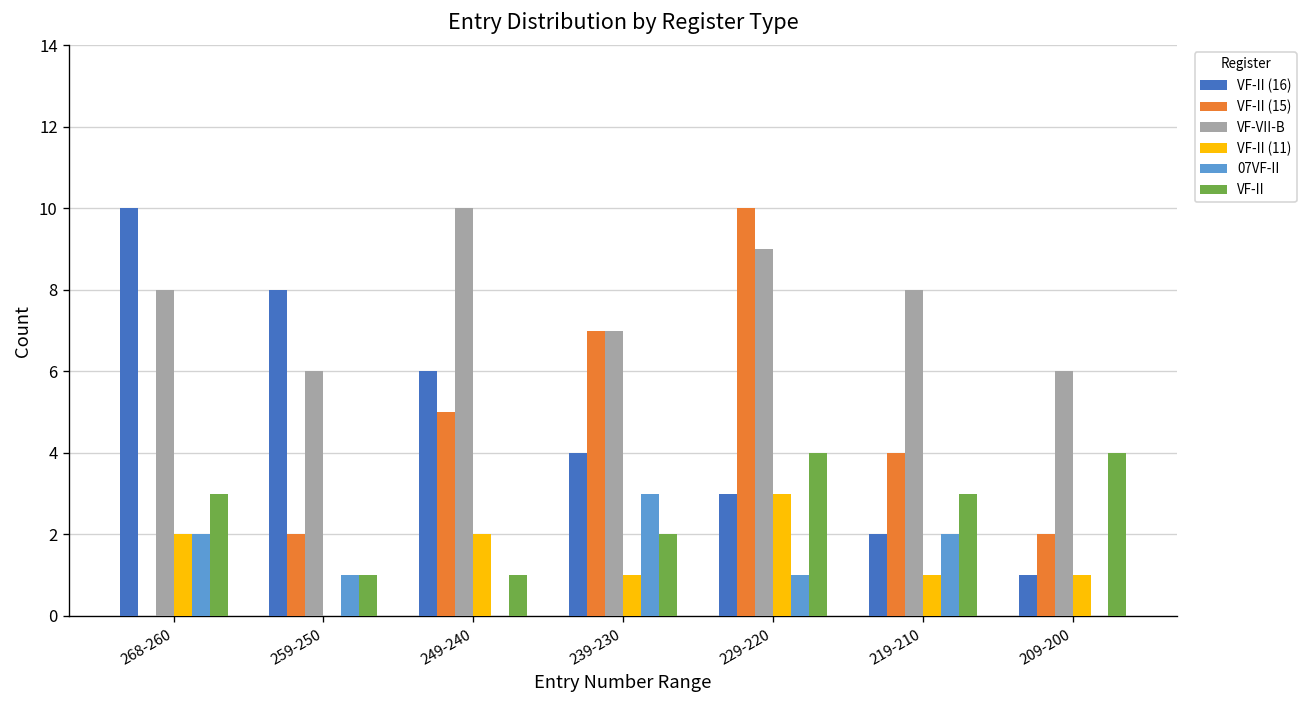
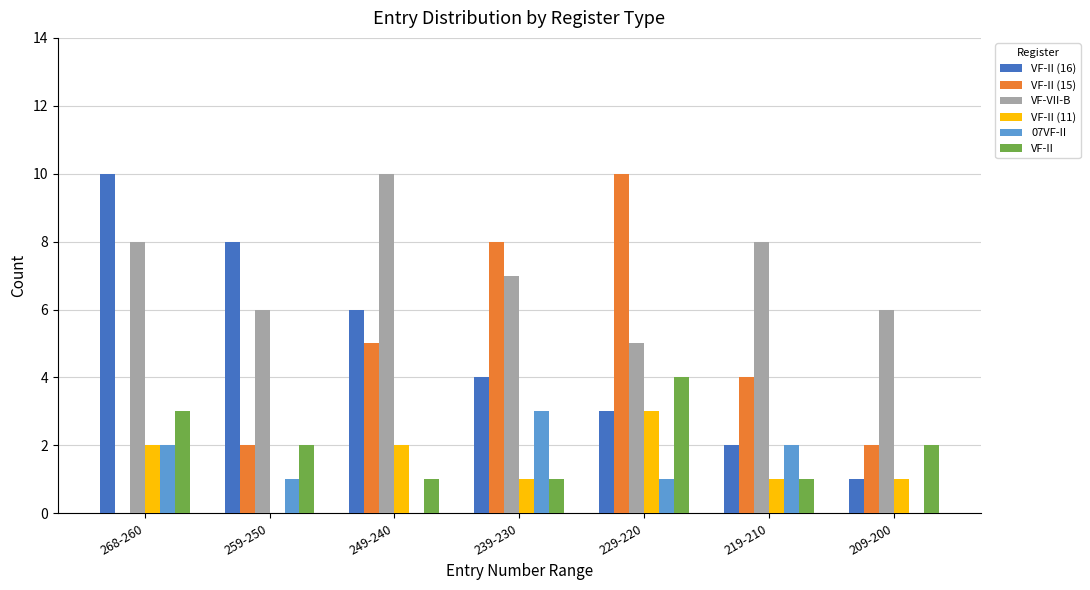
  {
    "VF-II (15)": {
      "268-260": 0,
      "259-250": 2,
      "249-240": 5,
-     "239-230": 7,
+     "239-230": 8,
      "229-220": 10,
      "219-210": 4,
      "209-200": 2
    },
    "VF-VII-B": {
      "268-260": 8,
      "259-250": 6,
      "249-240": 10,
      "239-230": 7,
-     "229-220": 9,
+     "229-220": 5,
      "219-210": 8,
      "209-200": 6
    },
    "VF-II (11)": {
      "268-260": 2,
      "259-250": 0,
      "249-240": 2,
      "239-230": 1,
      "229-220": 3,
      "219-210": 1,
      "209-200": 1
    },
    "VF-II": {
      "268-260": 3,
-     "259-250": 1,
+     "259-250": 2,
      "249-240": 1,
-     "239-230": 2,
+     "239-230": 1,
      "229-220": 4,
-     "219-210": 3,
-     "209-200": 4
+     "219-210": 1,
+     "209-200": 2
    }
  }
